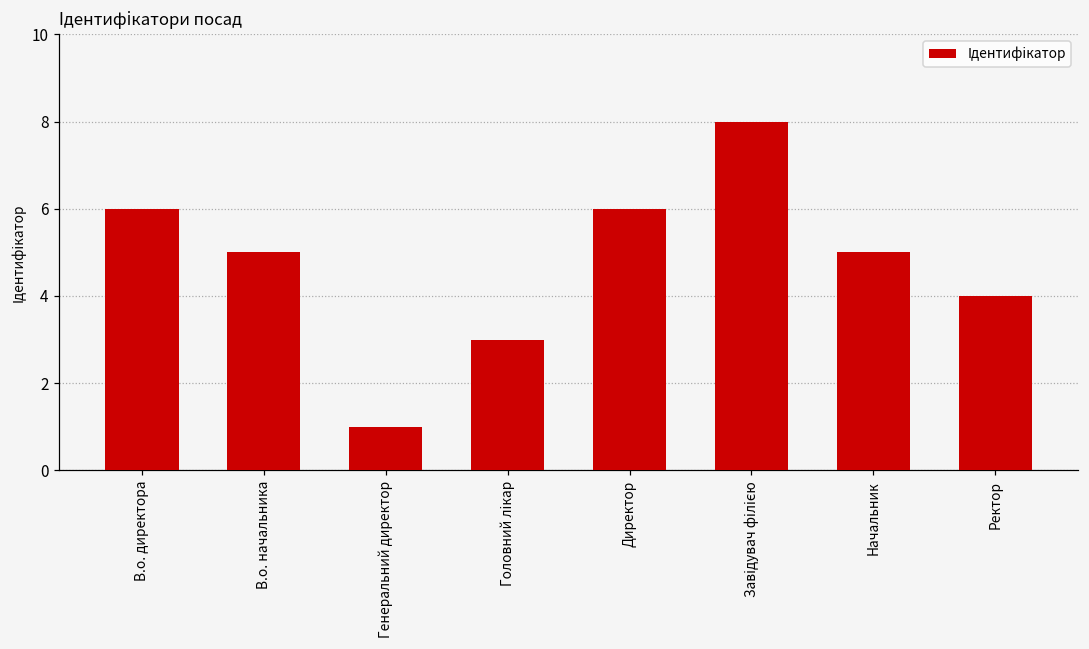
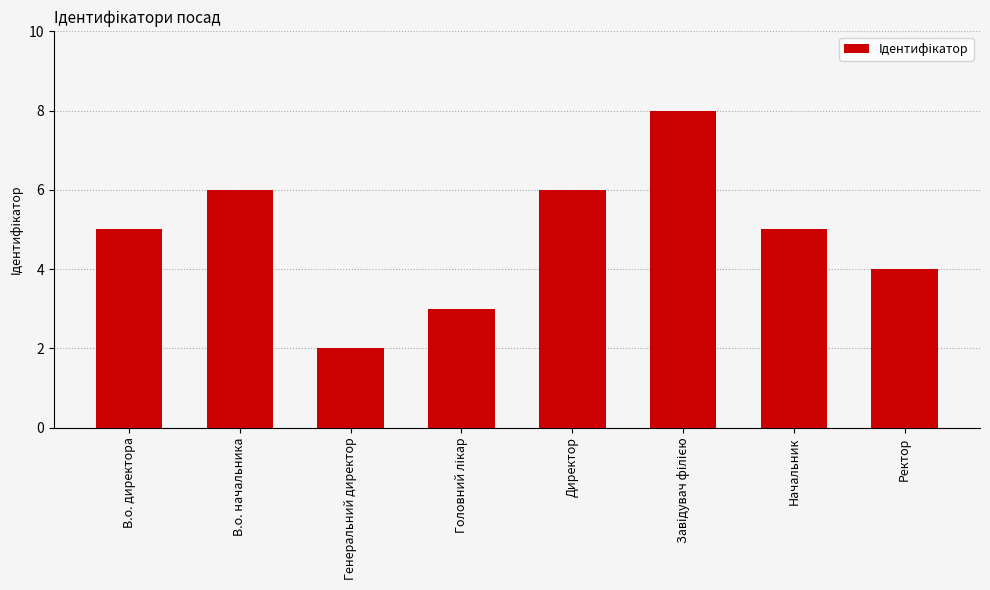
  {
-   "В.о. директора": 6,
-   "В.о. начальника": 5,
-   "Генеральний директор": 1,
+   "В.о. директора": 5,
+   "В.о. начальника": 6,
+   "Генеральний директор": 2,
    "Головний лікар": 3,
    "Директор": 6,
    "Завідувач філією": 8,
    "Начальник": 5,
    "Ректор": 4
  }
